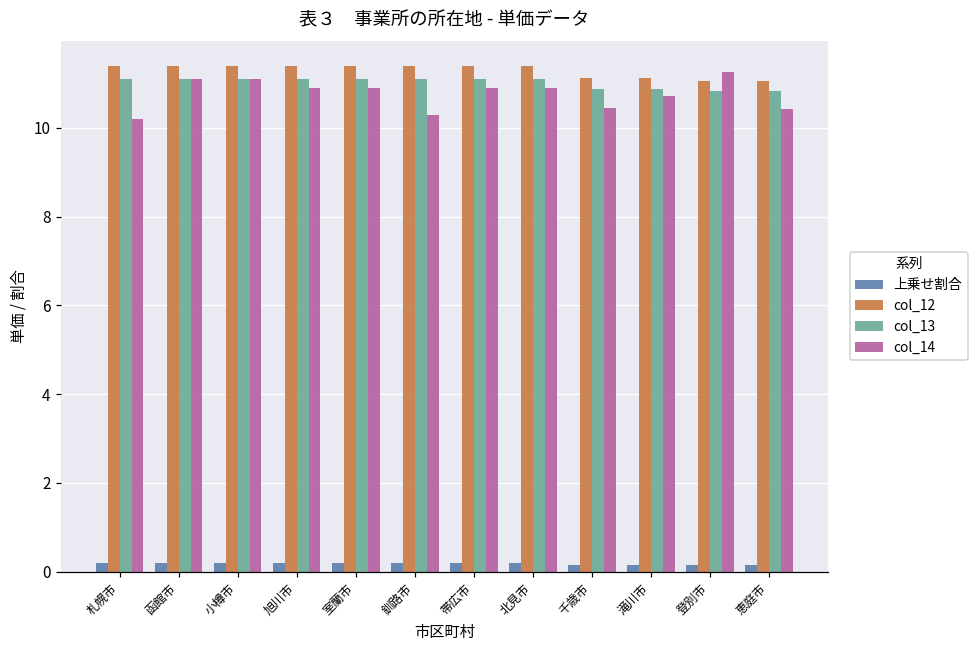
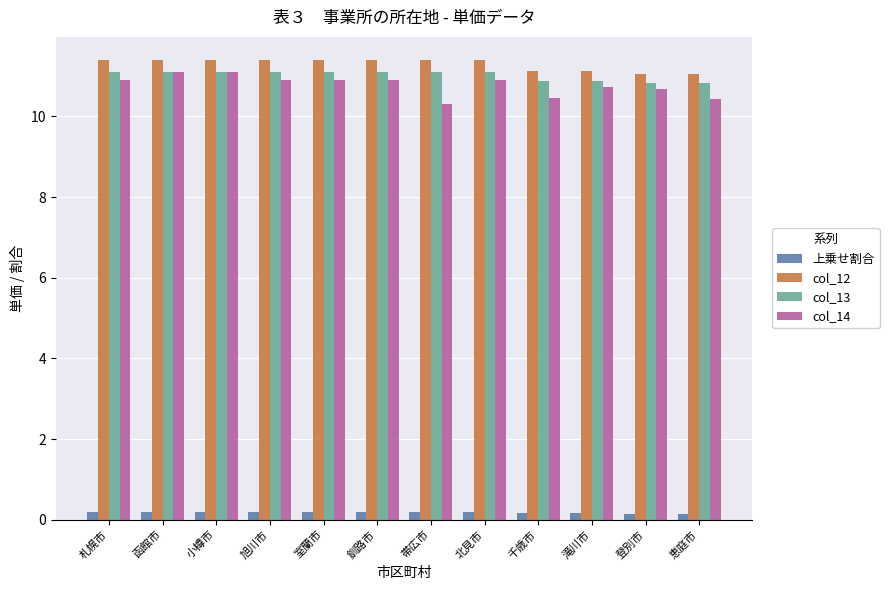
  {
    "col_12": {
      "札幌市": 11.4,
      "函館市": 11.4,
      "小樽市": 11.4,
      "旭川市": 11.4,
      "室蘭市": 11.4,
      "釧路市": 11.4,
      "帯広市": 11.4,
      "北見市": 11.4,
      "千歳市": 11.1,
      "滝川市": 11.1,
      "登別市": 11.1,
      "恵庭市": 11.1
    },
    "col_14": {
-     "札幌市": 10.2,
+     "札幌市": 10.9,
      "函館市": 11.1,
      "小樽市": 11.1,
      "旭川市": 10.9,
      "室蘭市": 10.9,
-     "釧路市": 10.3,
-     "帯広市": 10.9,
+     "釧路市": 10.9,
+     "帯広市": 10.3,
      "北見市": 10.9,
      "千歳市": 10.5,
      "滝川市": 10.7,
-     "登別市": 11.3,
+     "登別市": 10.7,
      "恵庭市": 10.4
    }
  }
